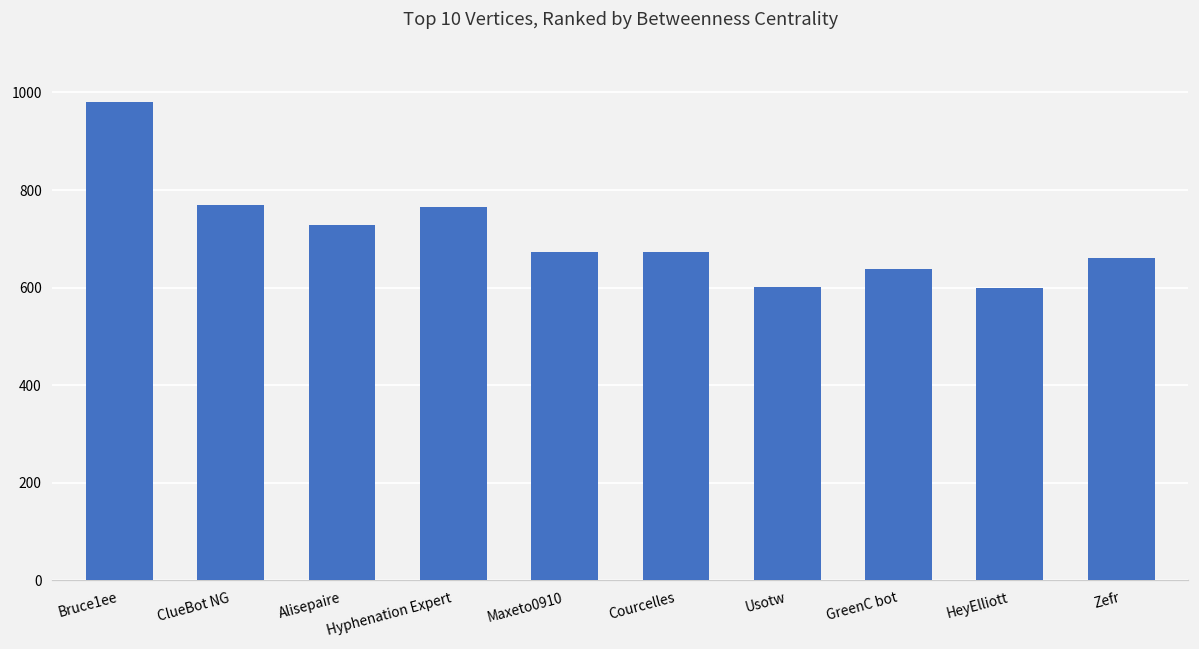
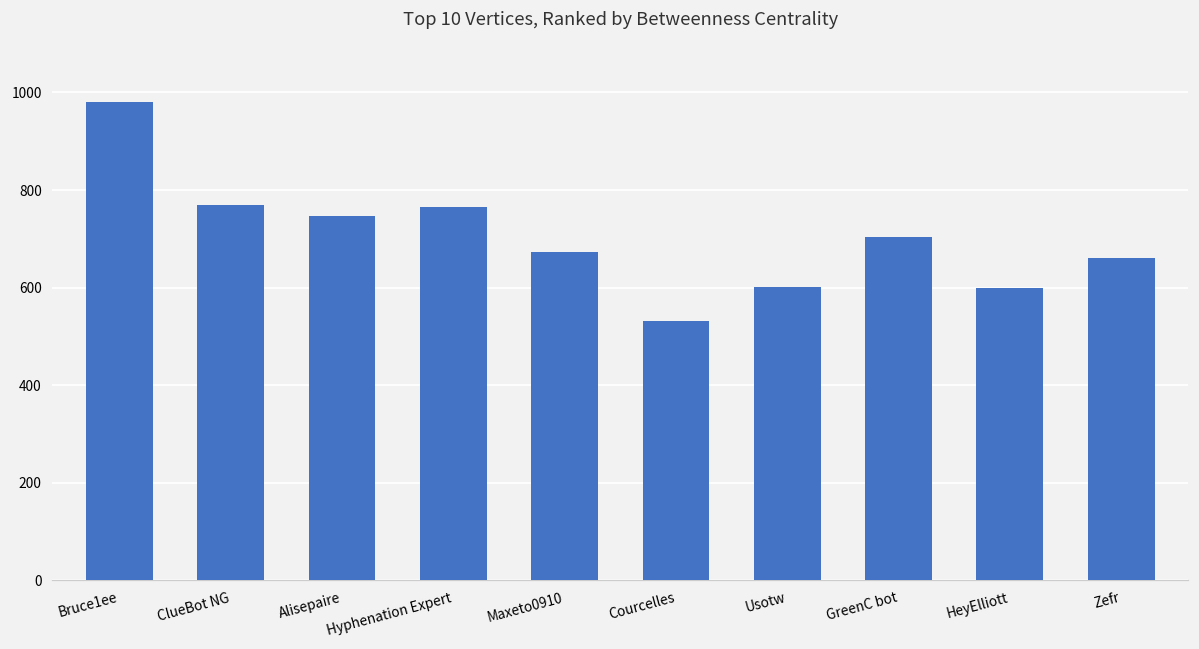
  {
    "Bruce1ee": 980,
    "ClueBot NG": 770,
-   "Alisepaire": 730,
+   "Alisepaire": 750,
    "Hyphenation Expert": 770,
    "Maxeto0910": 670,
-   "Courcelles": 670,
+   "Courcelles": 530,
    "Usotw": 600,
-   "GreenC bot": 640,
+   "GreenC bot": 700,
    "HeyElliott": 600,
    "Zefr": 660
  }
